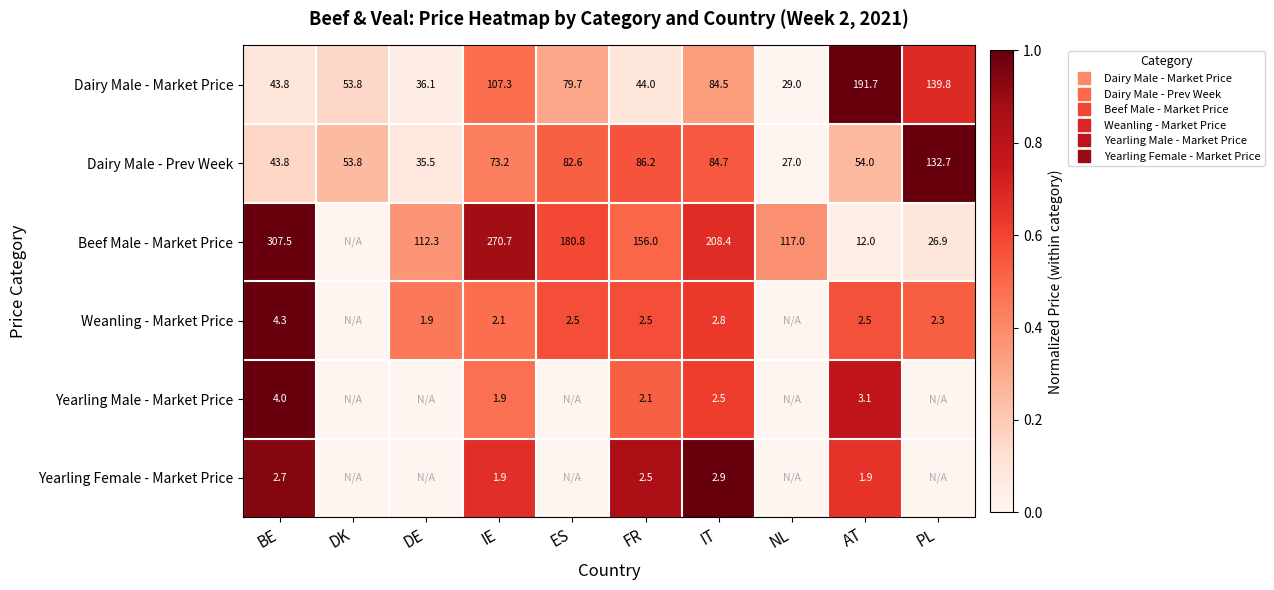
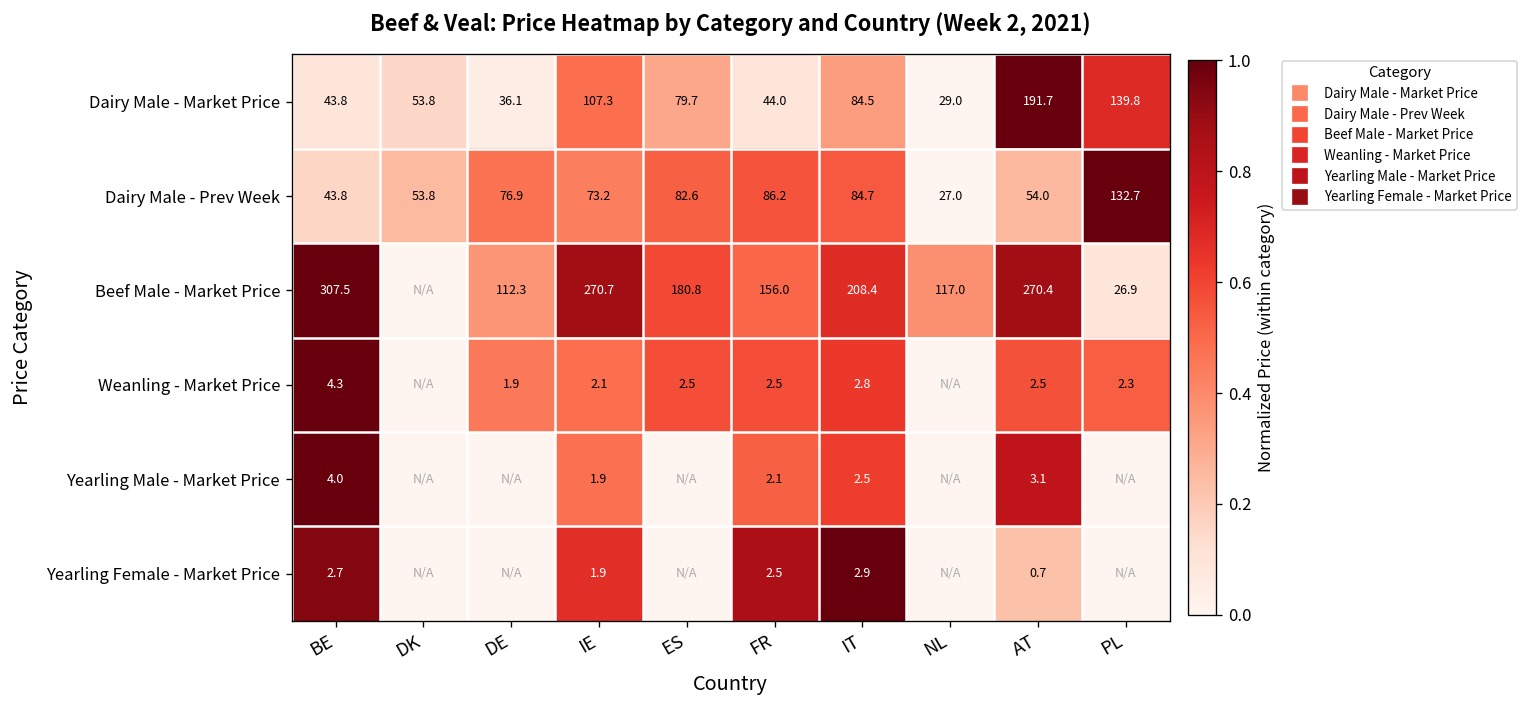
  {
    "Dairy Male - Market Price": {
      "BE": 43.8,
      "DK": 53.8,
      "DE": 36.1,
      "IE": 107.3,
      "ES": 79.7,
      "FR": 44.0,
      "IT": 84.5,
      "NL": 29.0,
      "AT": 191.7,
      "PL": 139.8
    },
    "Dairy Male - Prev Week": {
      "BE": 43.8,
      "DK": 53.8,
-     "DE": 35.5,
+     "DE": 76.9,
      "IE": 73.2,
      "ES": 82.6,
      "FR": 86.2,
      "IT": 84.7,
      "NL": 27.0,
      "AT": 54.0,
      "PL": 132.7
    },
    "Beef Male - Market Price": {
      "BE": 307.5,
      "DE": 112.3,
      "IE": 270.7,
      "ES": 180.8,
      "FR": 156.0,
      "IT": 208.4,
      "NL": 117.0,
-     "AT": 12.0,
+     "AT": 270.4,
      "PL": 26.9
    },
    "Weanling - Market Price": {
      "BE": 4.3,
      "DE": 1.9,
      "IE": 2.1,
      "ES": 2.5,
      "FR": 2.5,
      "IT": 2.8,
      "AT": 2.5,
      "PL": 2.3
    },
    "Yearling Male - Market Price": {
      "BE": 4.0,
      "IE": 1.9,
      "FR": 2.1,
      "IT": 2.5,
      "AT": 3.1
    },
    "Yearling Female - Market Price": {
      "BE": 2.7,
      "IE": 1.9,
      "FR": 2.5,
      "IT": 2.9,
-     "AT": 1.9
+     "AT": 0.7
    }
  }
